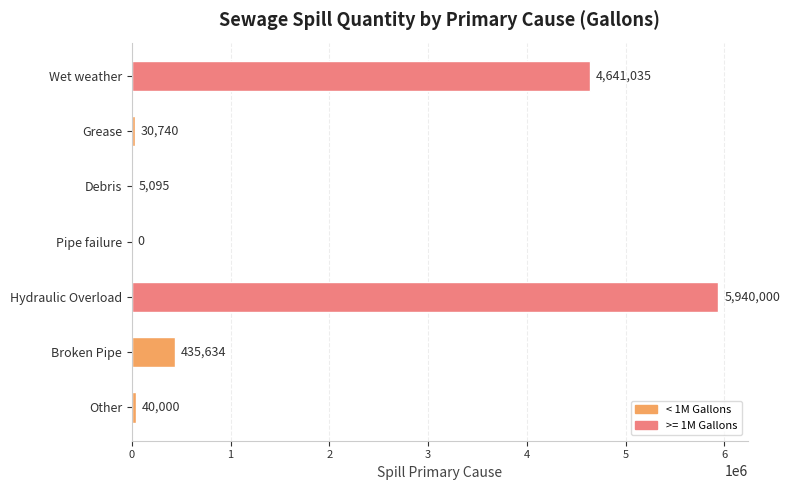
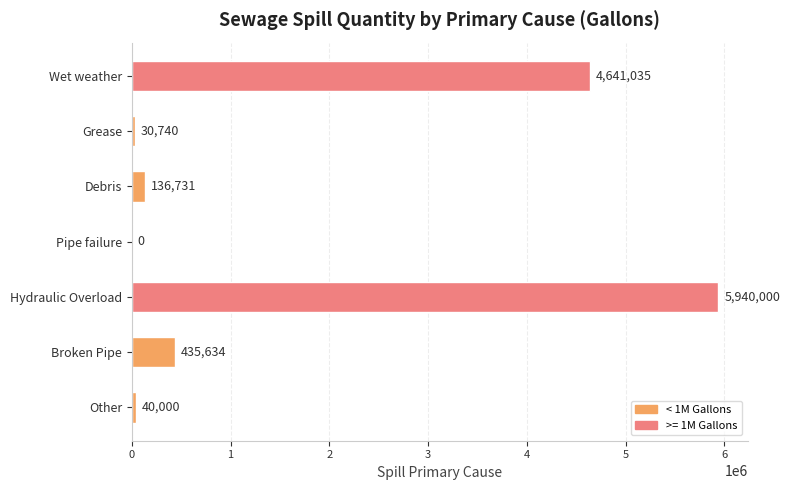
  {
    "Wet weather": "4,641,035",
    "Grease": "30,740",
-   "Debris": "5,095",
+   "Debris": "136,731",
    "Pipe failure": "0",
    "Hydraulic Overload": "5,940,000",
    "Broken Pipe": "435,634",
    "Other": "40,000"
  }
